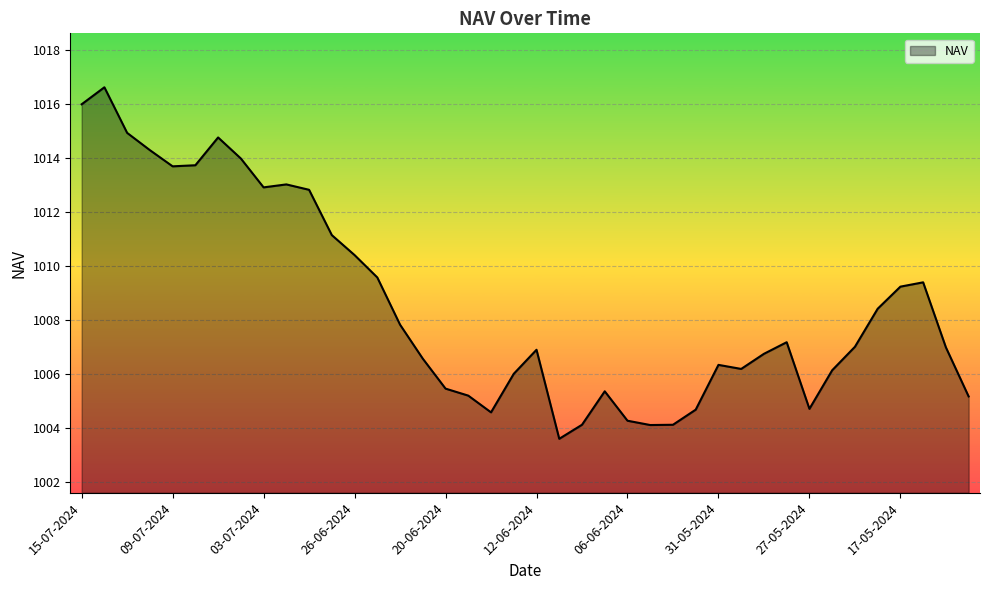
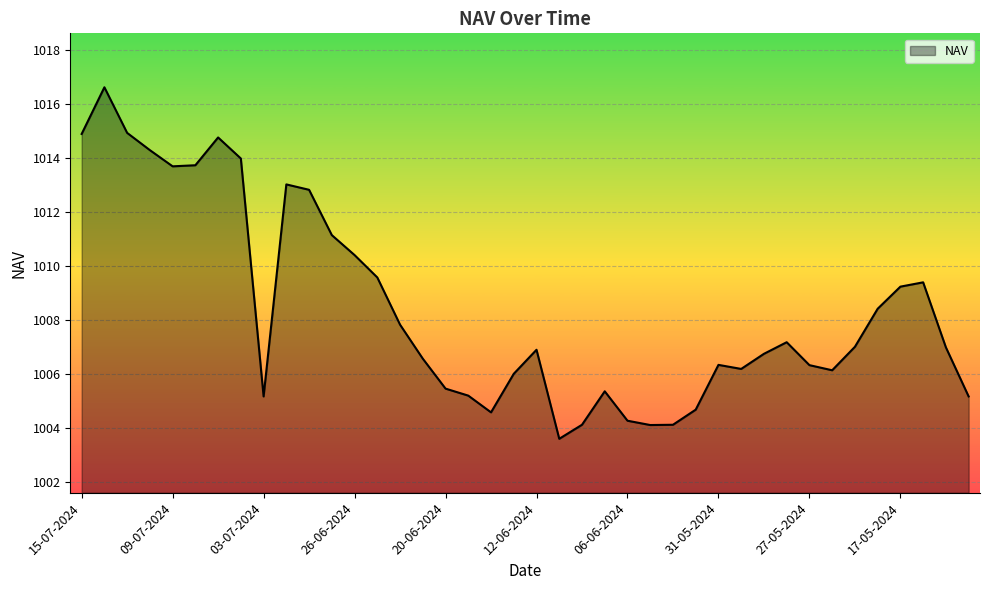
  {
-   "15-07-2024": 1016.0,
+   "15-07-2024": 1014.9,
    "09-07-2024": 1013.7,
-   "03-07-2024": 1012.9,
+   "03-07-2024": 1005.2,
    "26-06-2024": 1010.4,
    "20-06-2024": 1005.5,
    "12-06-2024": 1006.9,
    "06-06-2024": 1004.3,
    "31-05-2024": 1006.3,
-   "27-05-2024": 1004.7,
+   "27-05-2024": 1006.3,
    "17-05-2024": 1009.2
  }
